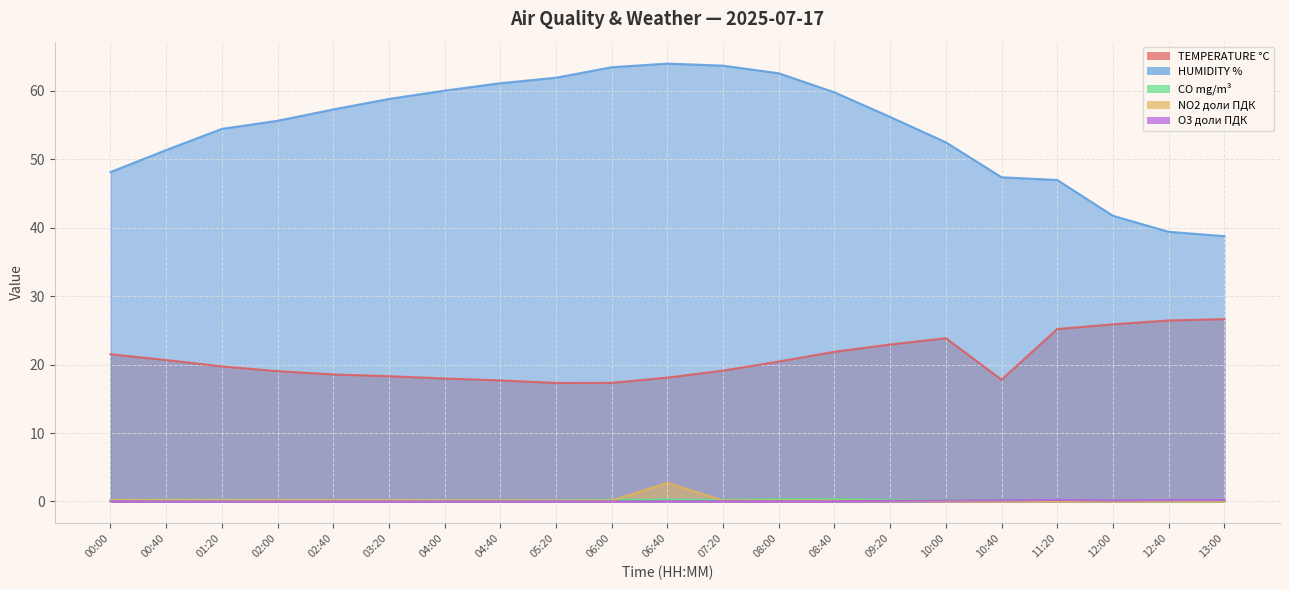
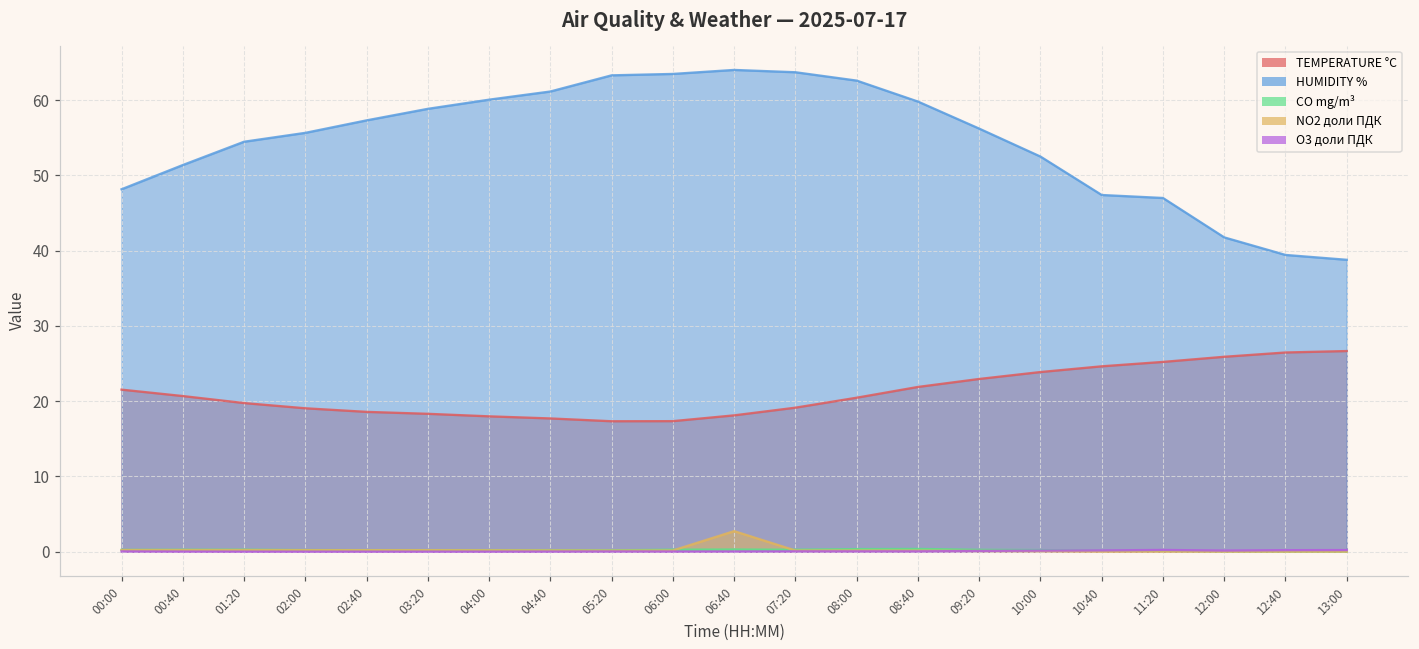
  {
    "TEMPERATURE °C": {
      "00:00": 22,
      "00:40": 21,
      "01:20": 20,
      "02:00": 19,
      "02:40": 19,
      "03:20": 18,
      "04:00": 18,
      "04:40": 18,
      "05:20": 17,
      "06:00": 17,
      "06:40": 18,
      "07:20": 19,
      "08:00": 20,
      "08:40": 22,
      "09:20": 23,
      "10:00": 24,
-     "10:40": 18,
+     "10:40": 25,
      "11:20": 25,
      "12:00": 26,
      "12:40": 26,
      "13:00": 27
    },
    "HUMIDITY %": {
      "00:00": 48,
      "00:40": 51,
      "01:20": 54,
      "02:00": 56,
      "02:40": 57,
      "03:20": 59,
      "04:00": 60,
      "04:40": 61,
-     "05:20": 62,
+     "05:20": 63,
      "06:00": 63,
      "06:40": 64,
      "07:20": 64,
      "08:00": 63,
      "08:40": 60,
      "09:20": 56,
      "10:00": 52,
      "10:40": 47,
      "11:20": 47,
      "12:00": 42,
      "12:40": 39,
      "13:00": 39
    },
    "NO2 доли ПДК": {
      "06:40": 3
    }
  }
